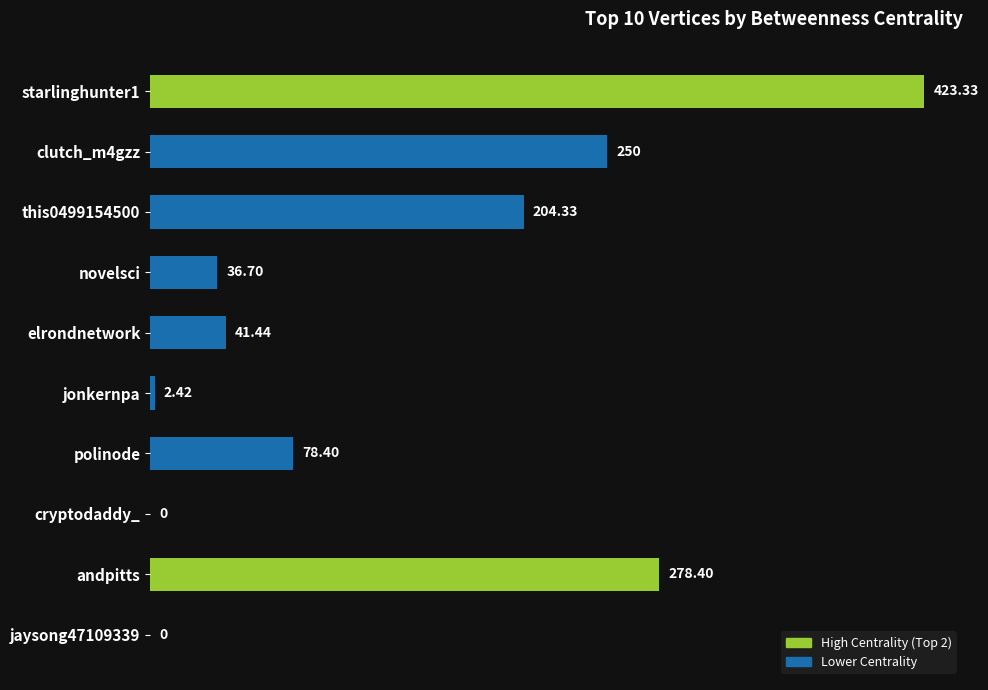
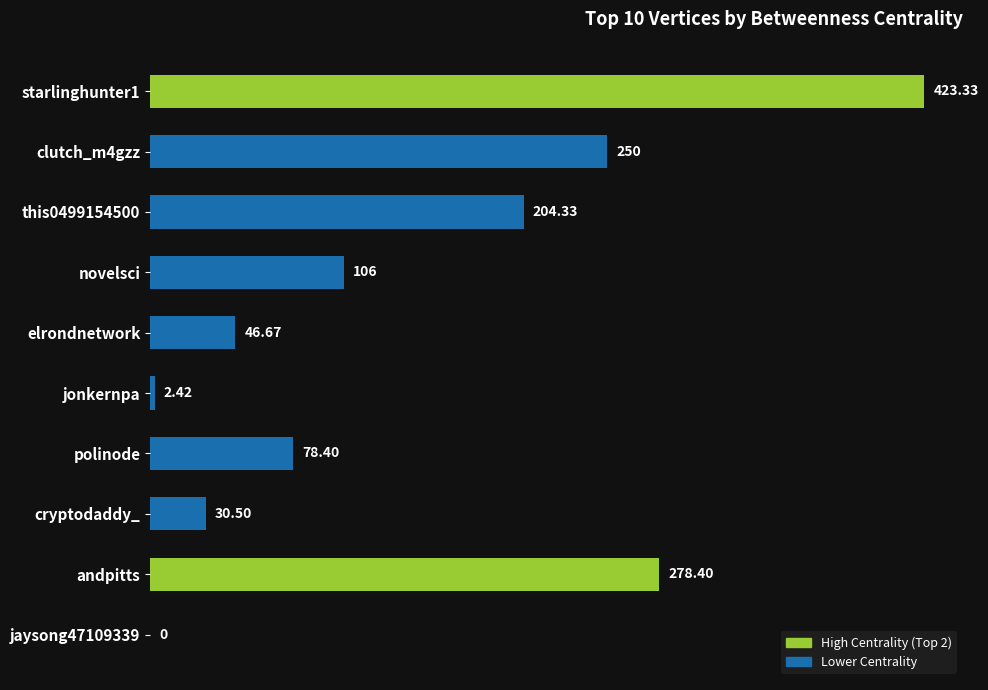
  {
    "starlinghunter1": 423.33,
    "clutch_m4gzz": 250,
    "this0499154500": 204.33,
-   "novelsci": 36.70,
-   "elrondnetwork": 41.44,
+   "novelsci": 106,
+   "elrondnetwork": 46.67,
    "jonkernpa": 2.42,
    "polinode": 78.40,
-   "cryptodaddy_": 0,
+   "cryptodaddy_": 30.50,
    "andpitts": 278.40,
    "jaysong47109339": 0
  }
